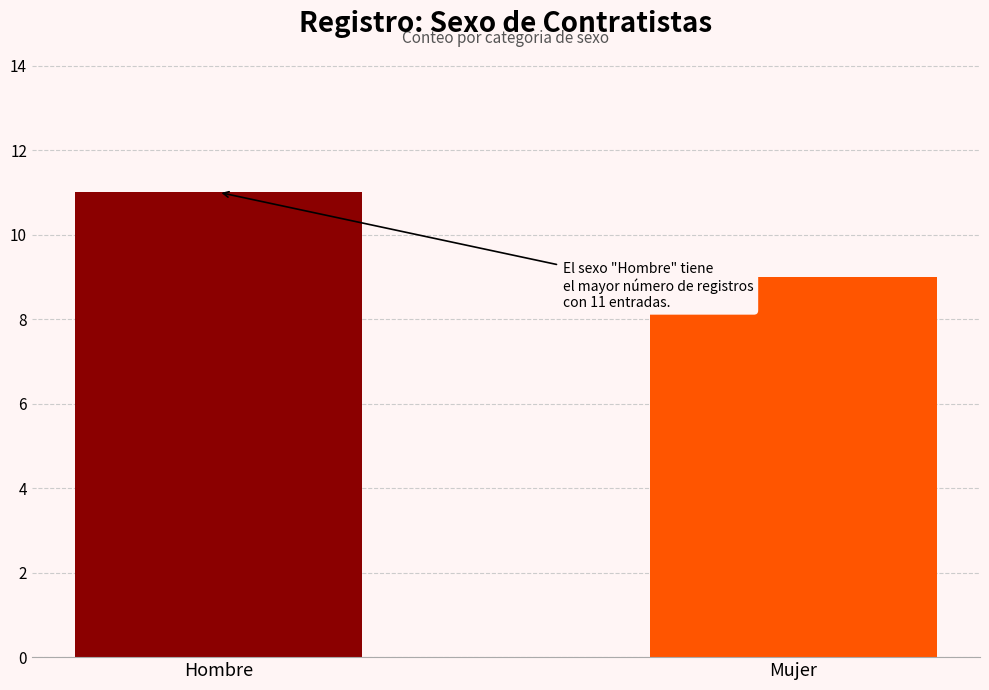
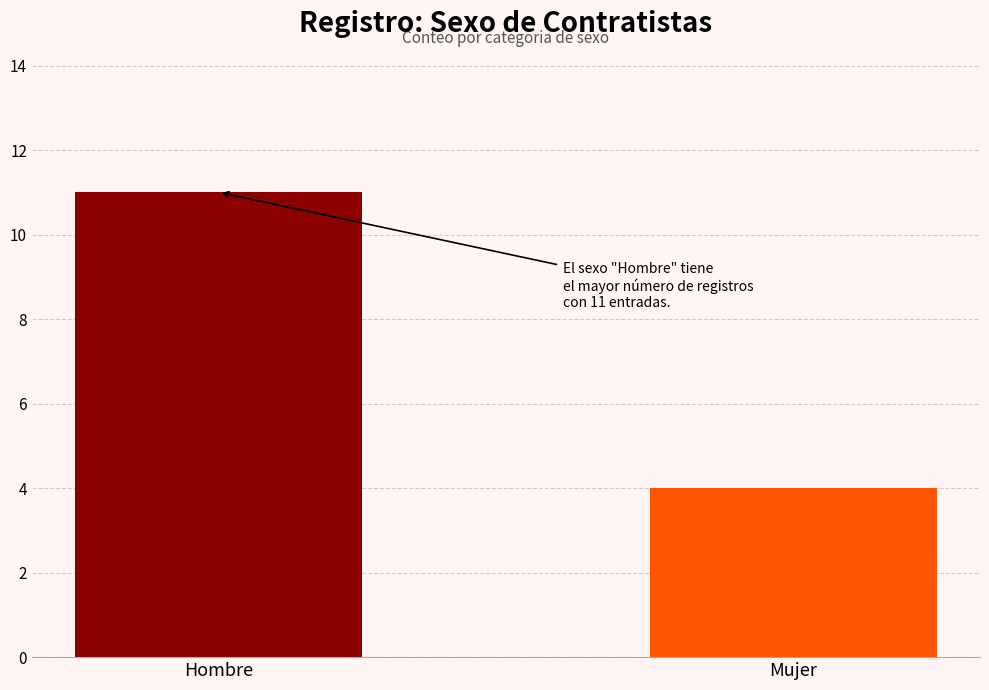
  {
-   "Mujer": 9
+   "Mujer": 4
  }
